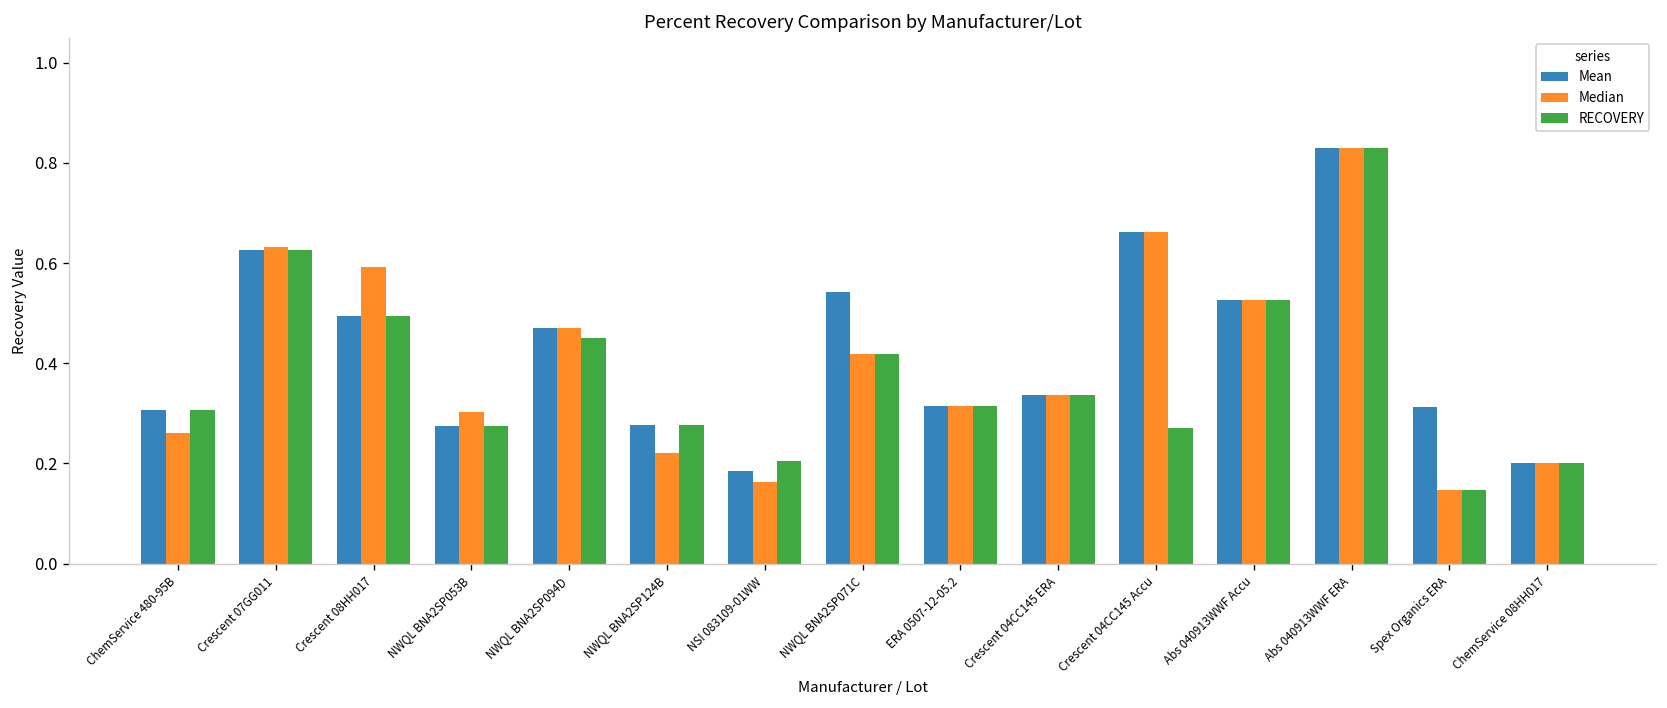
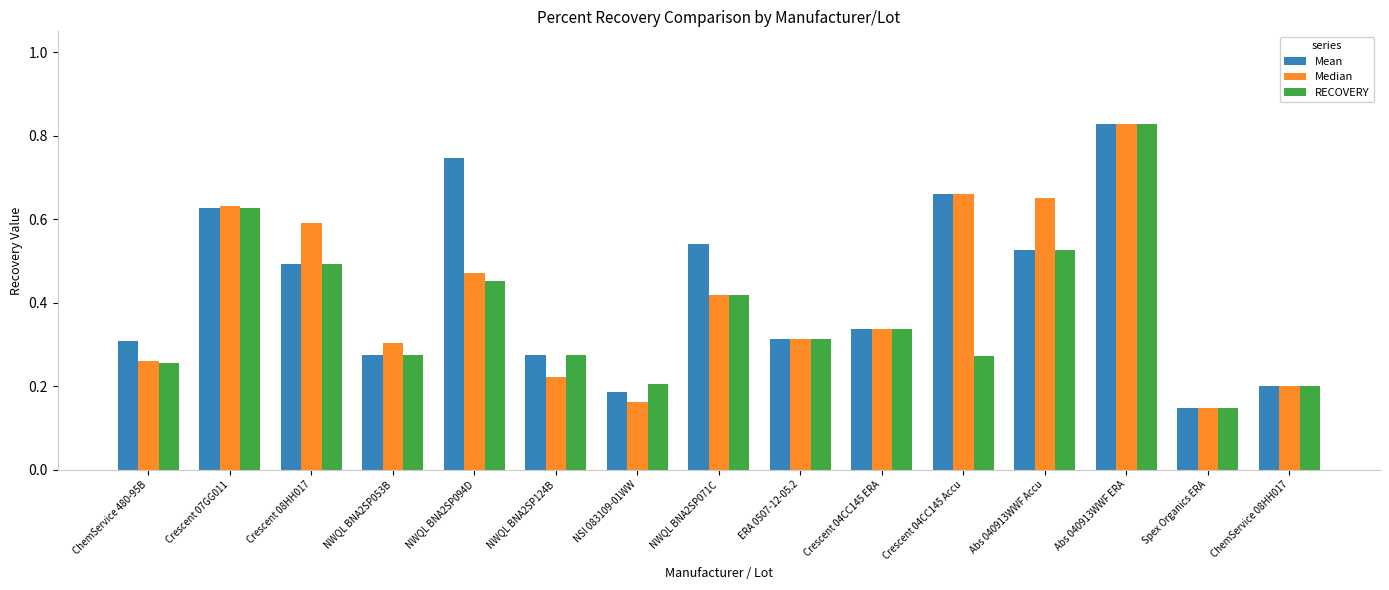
  {
    "Mean": {
      "ChemService 480-95B": 0.31,
      "Crescent 07GG011": 0.63,
      "Crescent 08HH017": 0.49,
      "NWQL BNA2SP053B": 0.28,
-     "NWQL BNA2SP094D": 0.47,
+     "NWQL BNA2SP094D": 0.75,
      "NWQL BNA2SP124B": 0.28,
      "NSI 083109-01WW": 0.19,
      "NWQL BNA2SP071C": 0.54,
      "ERA 0507-12-05.2": 0.31,
      "Crescent 04CC145 ERA": 0.34,
      "Crescent 04CC145 Accu": 0.66,
      "Abs 040913WWF Accu": 0.53,
      "Abs 040913WWF ERA": 0.83,
-     "Spex Organics ERA": 0.31,
+     "Spex Organics ERA": 0.15,
      "ChemService 08HH017": 0.20
    },
    "Median": {
      "ChemService 480-95B": 0.26,
      "Crescent 07GG011": 0.63,
      "Crescent 08HH017": 0.59,
      "NWQL BNA2SP053B": 0.30,
      "NWQL BNA2SP094D": 0.47,
      "NWQL BNA2SP124B": 0.22,
      "NSI 083109-01WW": 0.16,
      "NWQL BNA2SP071C": 0.42,
      "ERA 0507-12-05.2": 0.31,
      "Crescent 04CC145 ERA": 0.34,
      "Crescent 04CC145 Accu": 0.66,
-     "Abs 040913WWF Accu": 0.53,
+     "Abs 040913WWF Accu": 0.65,
      "Abs 040913WWF ERA": 0.83,
      "Spex Organics ERA": 0.15,
      "ChemService 08HH017": 0.20
    },
    "RECOVERY": {
-     "ChemService 480-95B": 0.31,
+     "ChemService 480-95B": 0.26,
      "Crescent 07GG011": 0.63,
      "Crescent 08HH017": 0.49,
      "NWQL BNA2SP053B": 0.28,
      "NWQL BNA2SP094D": 0.45,
      "NWQL BNA2SP124B": 0.28,
      "NSI 083109-01WW": 0.20,
      "NWQL BNA2SP071C": 0.42,
      "ERA 0507-12-05.2": 0.31,
      "Crescent 04CC145 ERA": 0.34,
      "Crescent 04CC145 Accu": 0.27,
      "Abs 040913WWF Accu": 0.53,
      "Abs 040913WWF ERA": 0.83,
      "Spex Organics ERA": 0.15,
      "ChemService 08HH017": 0.20
    }
  }
